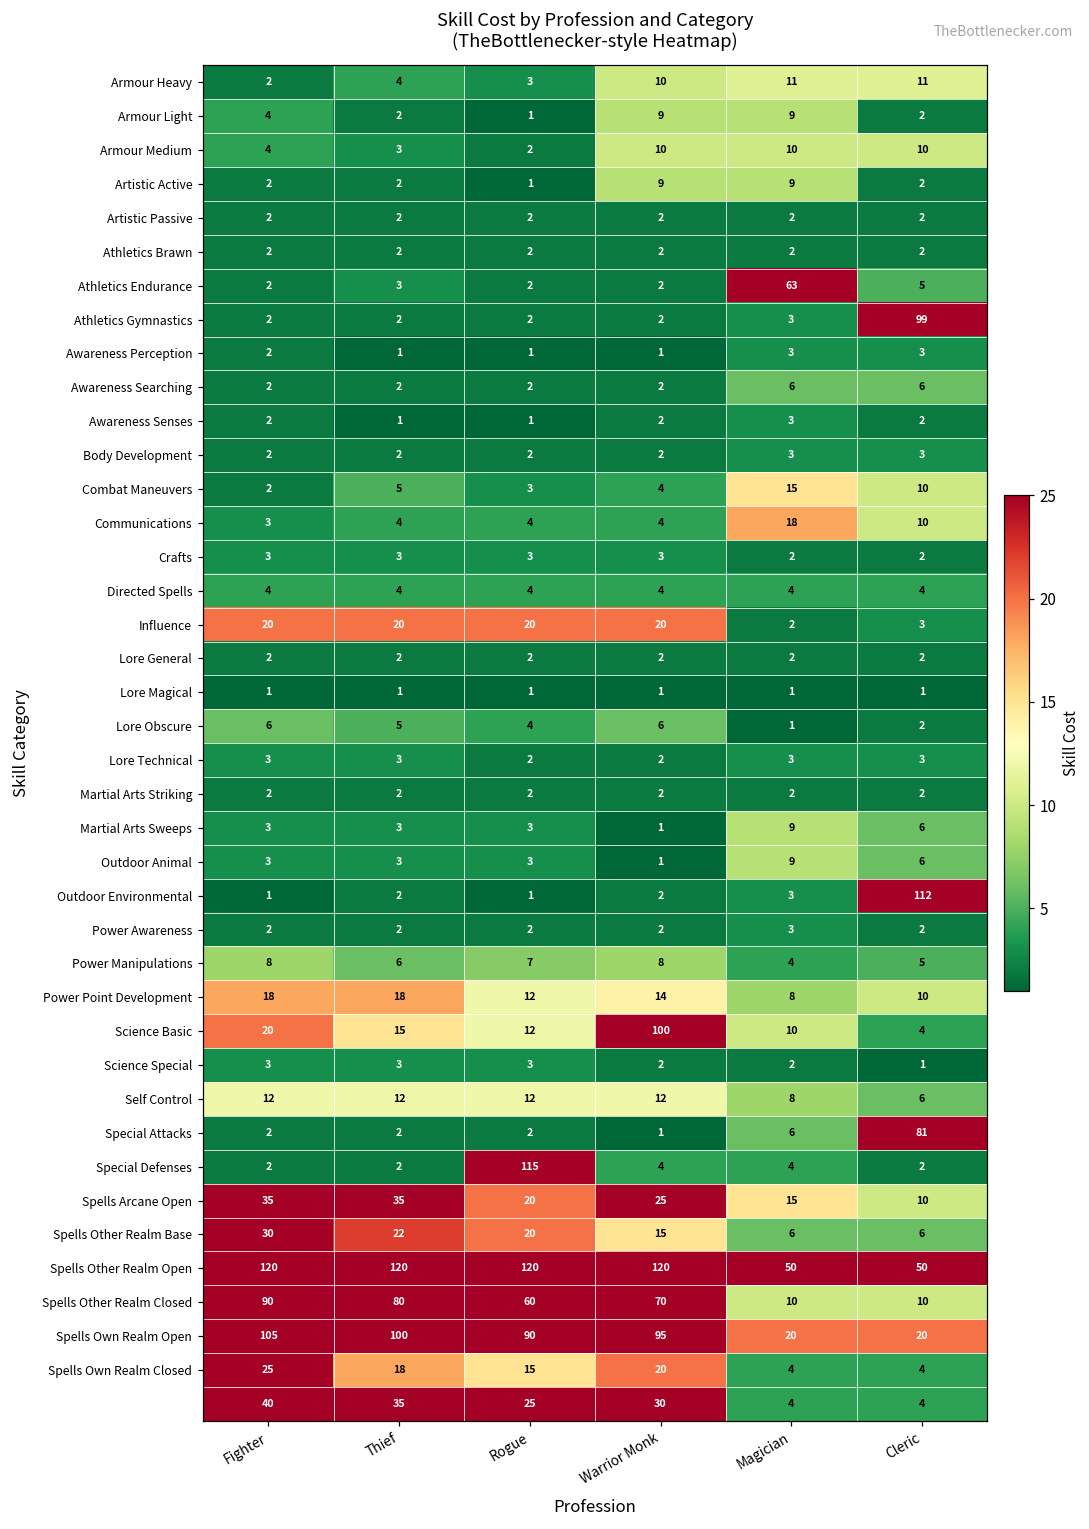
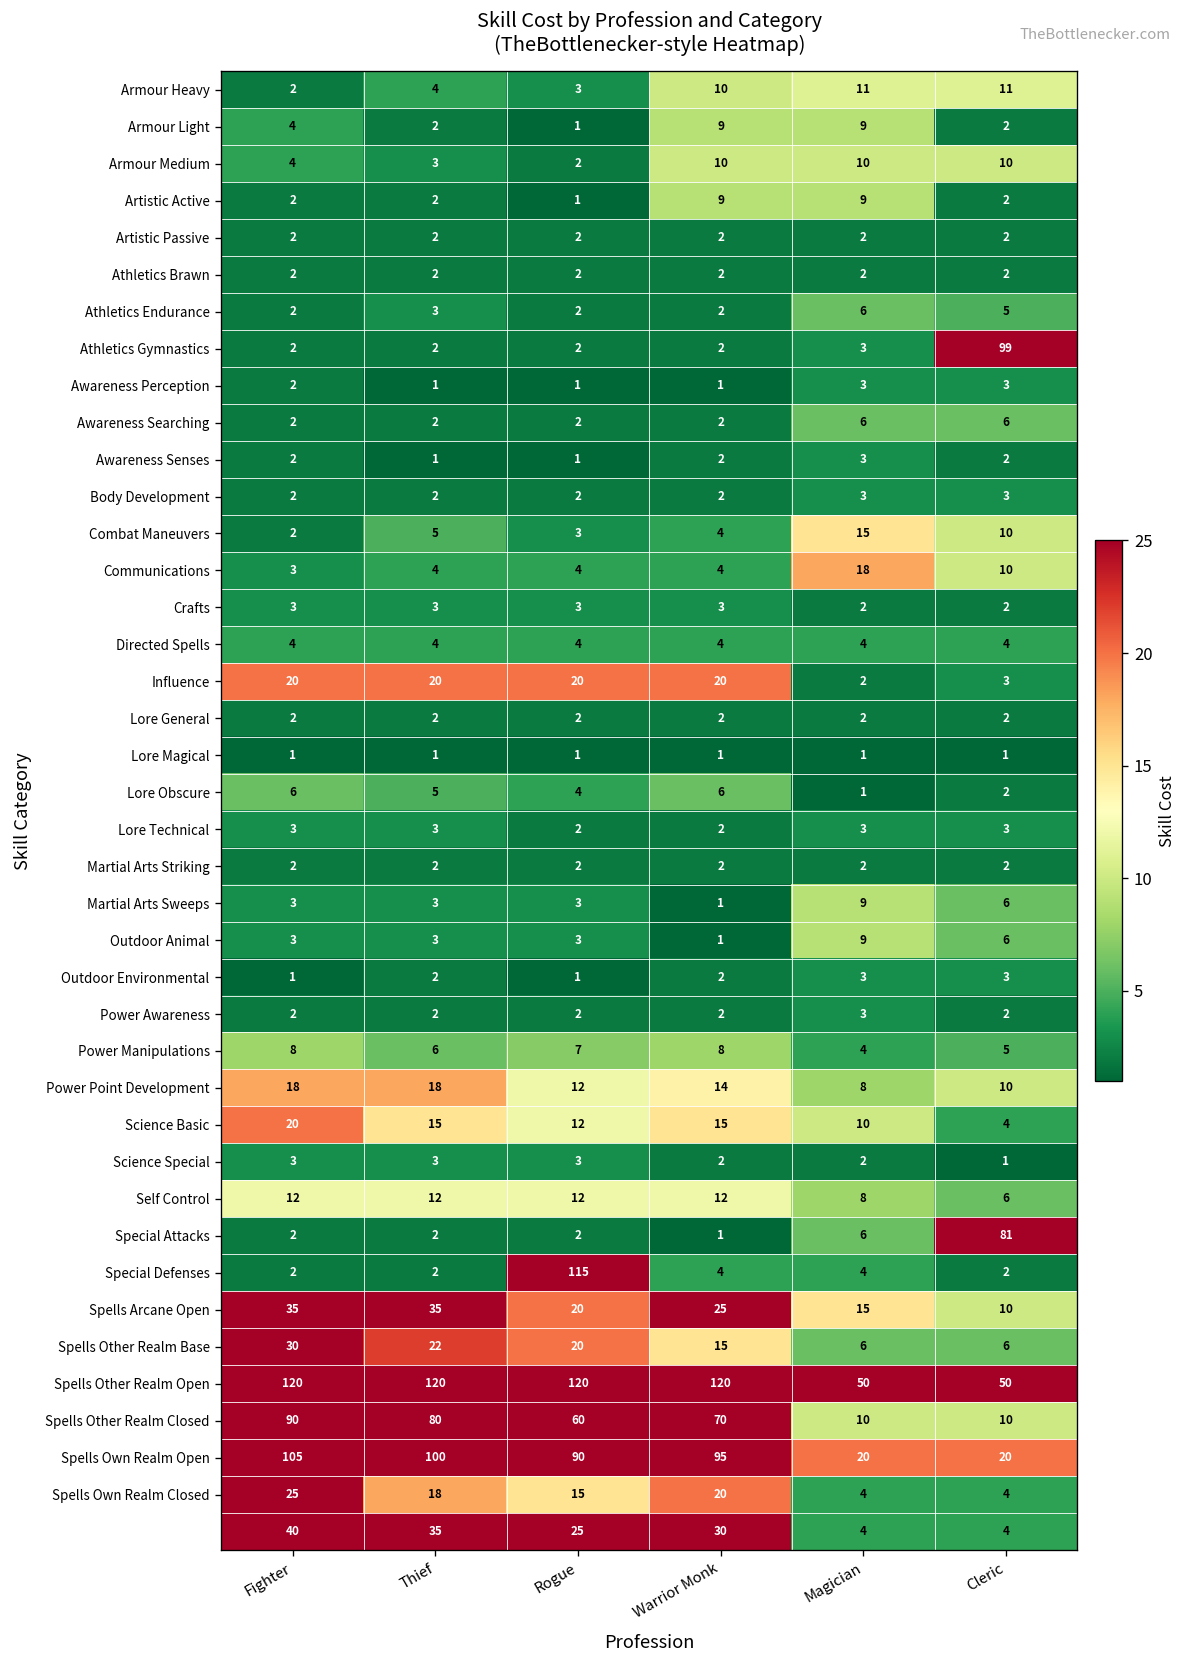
  {
    "Athletics Endurance": {
      "Fighter": 2,
      "Thief": 3,
      "Rogue": 2,
      "Warrior Monk": 2,
-     "Magician": 63,
+     "Magician": 6,
      "Cleric": 5
    },
    "Outdoor Environmental": {
      "Fighter": 1,
      "Thief": 2,
      "Rogue": 1,
      "Warrior Monk": 2,
      "Magician": 3,
-     "Cleric": 112
+     "Cleric": 3
    },
    "Science Basic": {
      "Fighter": 20,
      "Thief": 15,
      "Rogue": 12,
-     "Warrior Monk": 100,
+     "Warrior Monk": 15,
      "Magician": 10,
      "Cleric": 4
    }
  }
